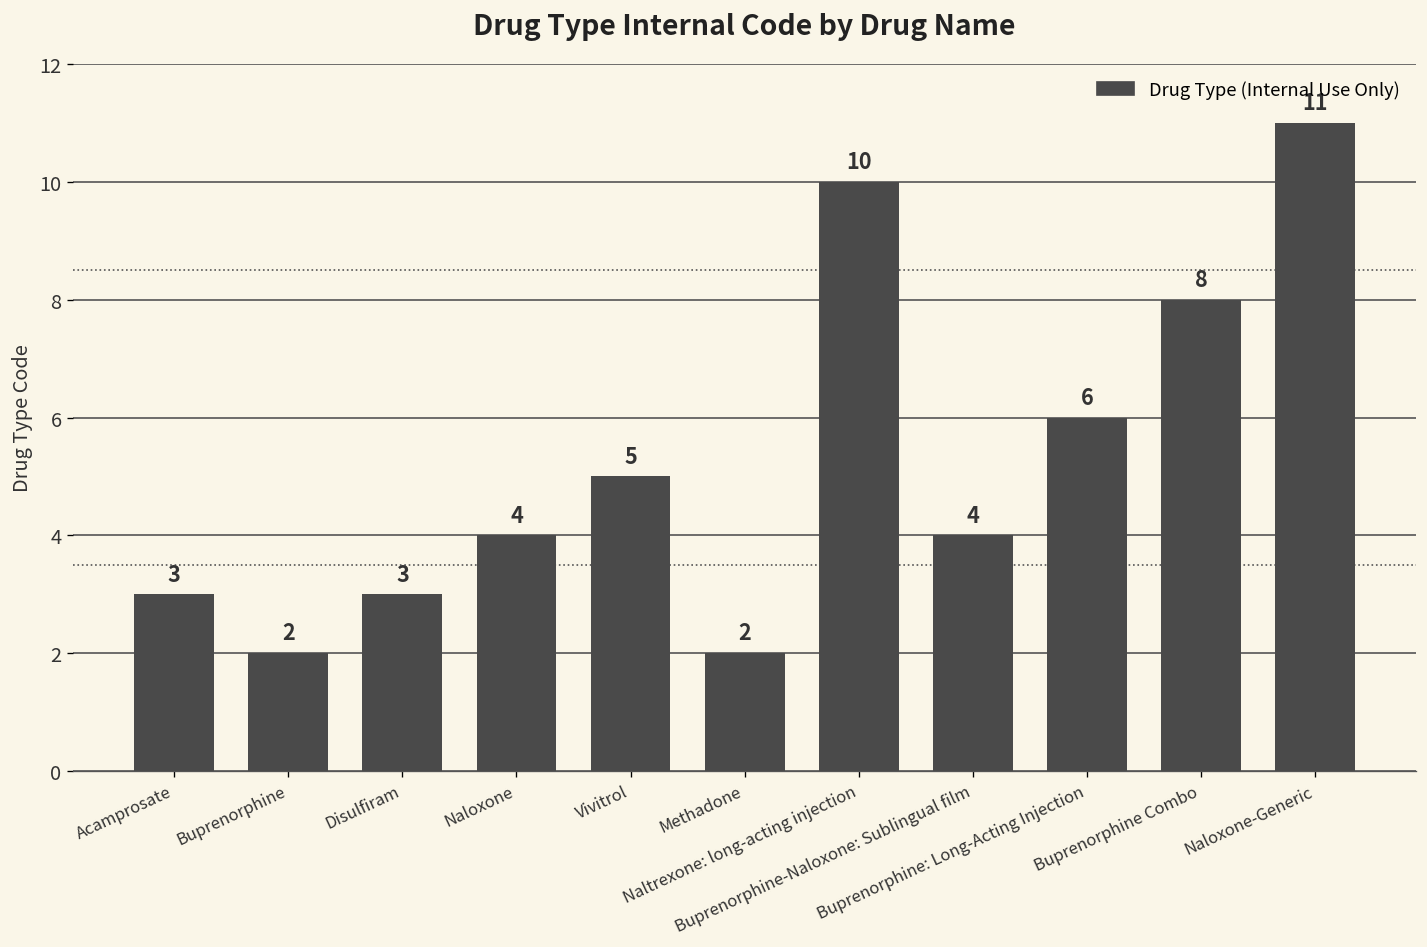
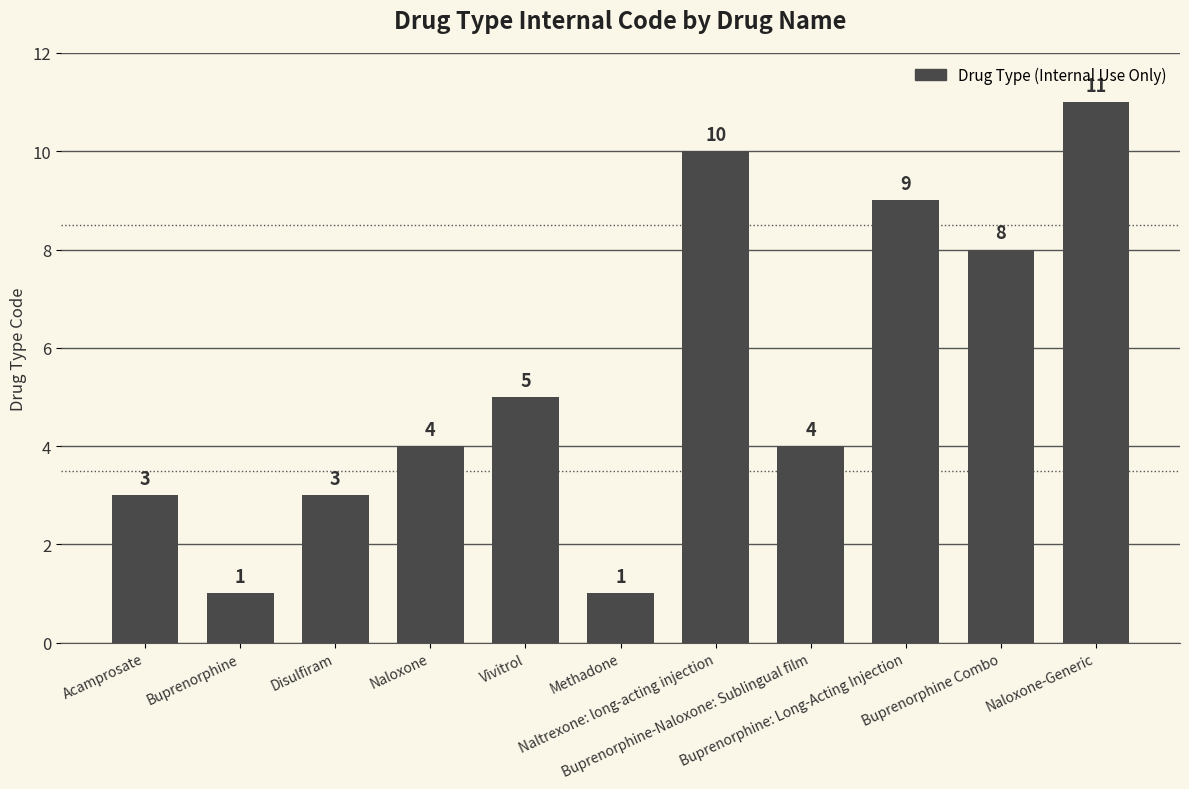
  {
    "Acamprosate": 3,
-   "Buprenorphine": 2,
+   "Buprenorphine": 1,
    "Disulfiram": 3,
    "Naloxone": 4,
    "Vivitrol": 5,
-   "Methadone": 2,
+   "Methadone": 1,
    "Naltrexone: long-acting injection": 10,
    "Buprenorphine-Naloxone: Sublingual film": 4,
-   "Buprenorphine: Long-Acting Injection": 6,
+   "Buprenorphine: Long-Acting Injection": 9,
    "Buprenorphine Combo": 8,
    "Naloxone-Generic": 11
  }
